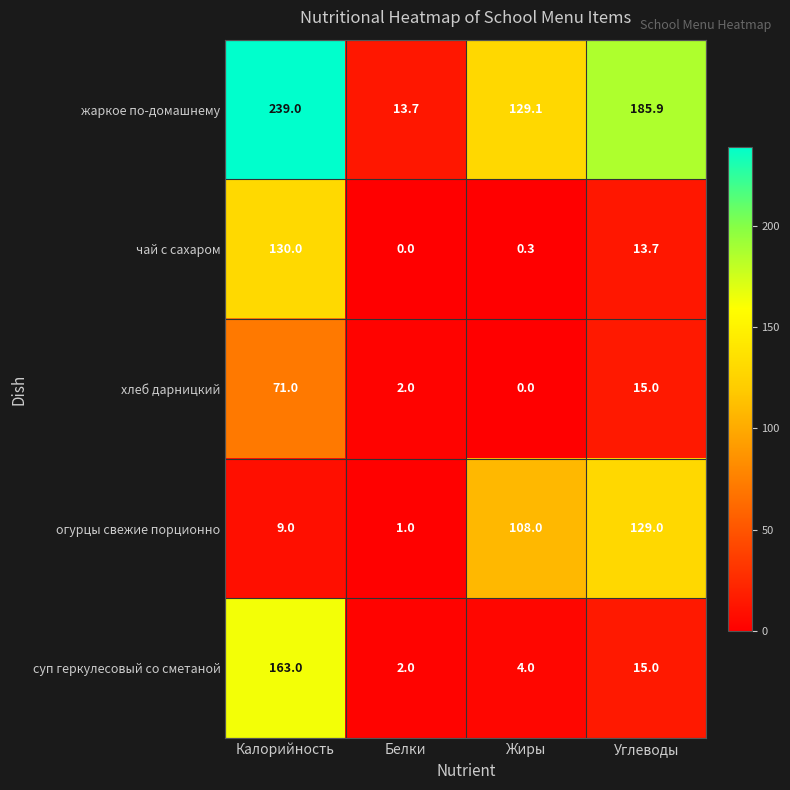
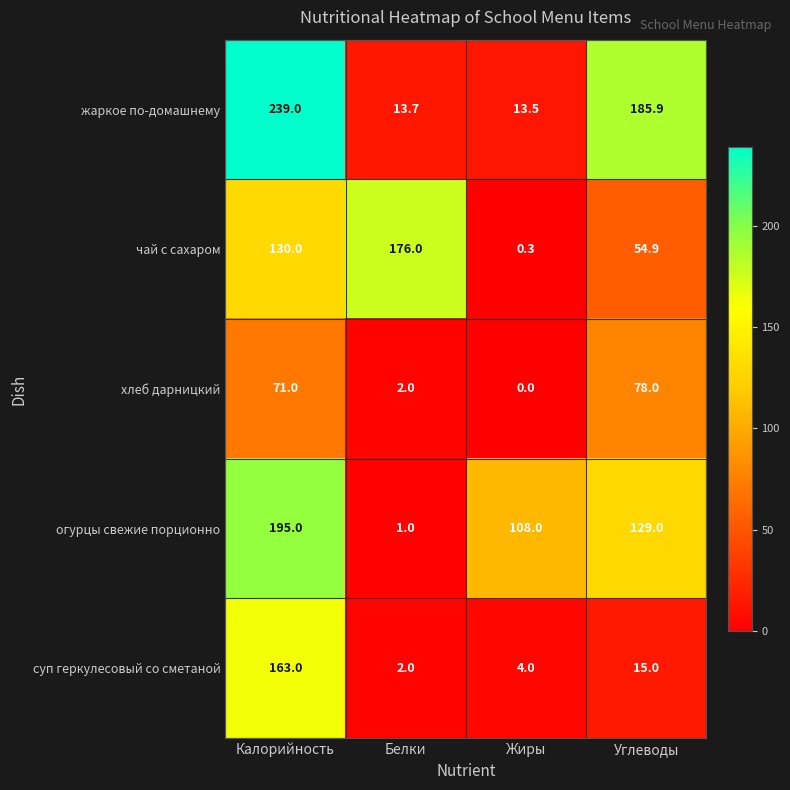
  {
    "жаркое по-домашнему": {
      "Калорийность": 239.0,
      "Белки": 13.7,
-     "Жиры": 129.1,
+     "Жиры": 13.5,
      "Углеводы": 185.9
    },
    "чай с сахаром": {
      "Калорийность": 130.0,
-     "Белки": 0.0,
+     "Белки": 176.0,
      "Жиры": 0.3,
-     "Углеводы": 13.7
+     "Углеводы": 54.9
    },
    "хлеб дарницкий": {
      "Калорийность": 71.0,
      "Белки": 2.0,
      "Жиры": 0.0,
-     "Углеводы": 15.0
+     "Углеводы": 78.0
    },
    "огурцы свежие порционно": {
-     "Калорийность": 9.0,
+     "Калорийность": 195.0,
      "Белки": 1.0,
      "Жиры": 108.0,
      "Углеводы": 129.0
    },
    "суп геркулесовый со сметаной": {
      "Калорийность": 163.0,
      "Белки": 2.0,
      "Жиры": 4.0,
      "Углеводы": 15.0
    }
  }
